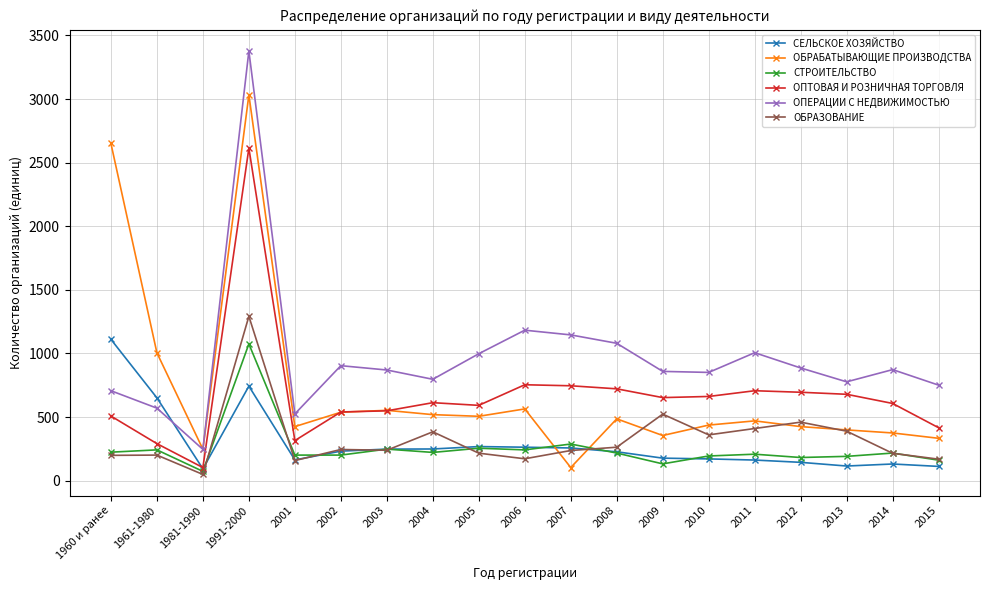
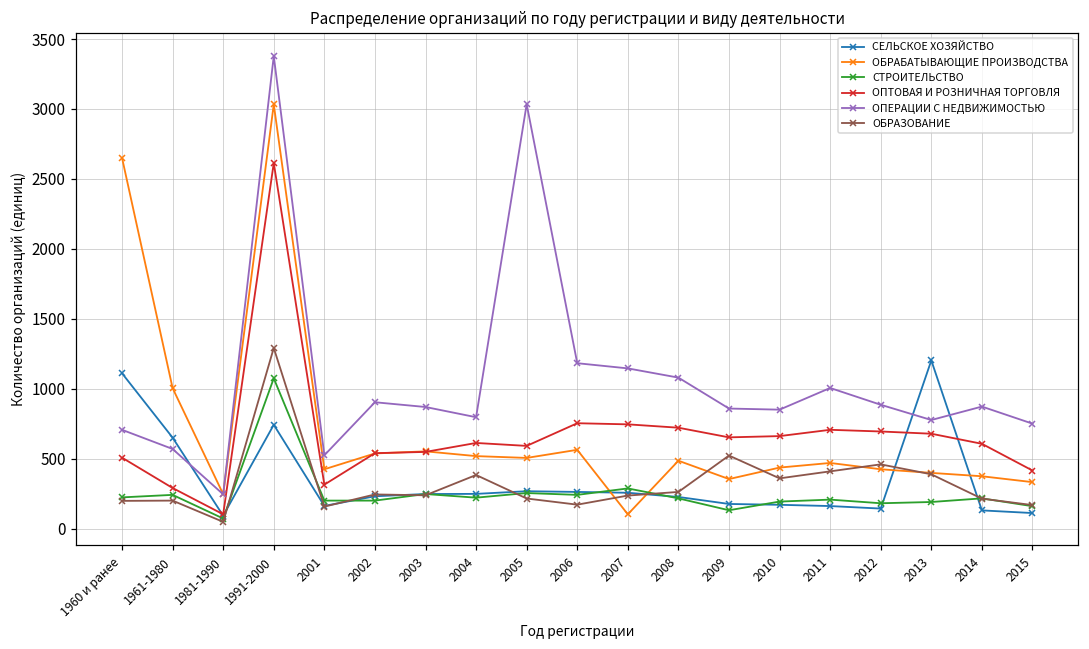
  {
    "СЕЛЬСКОЕ ХОЗЯЙСТВО": {
      "1960 и ранее": 1110,
      "1961-1980": 650,
      "1991-2000": 740,
      "2004": 250,
      "2006": 260,
      "2009": 180,
      "2010": 170,
      "2011": 160,
      "2012": 140,
-     "2013": 120,
+     "2013": 1200,
      "2014": 130,
      "2015": 110
    },
    "ОБРАБАТЫВАЮЩИЕ ПРОИЗВОДСТВА": {
      "1960 и ранее": 2650,
      "1961-1980": 1010,
      "1991-2000": 3030,
      "2001": 430,
      "2004": 520,
      "2005": 510,
      "2006": 560,
      "2007": 100,
      "2008": 490,
      "2009": 360,
      "2010": 440,
      "2011": 470,
      "2012": 430,
      "2014": 380,
      "2015": 330
    },
    "СТРОИТЕЛЬСТВО": {
      "1960 и ранее": 220,
      "1961-1980": 240,
      "1981-1990": 70,
      "1991-2000": 1080,
      "2001": 200,
      "2002": 200,
      "2004": 220,
      "2006": 240,
      "2007": 290,
      "2009": 130,
      "2010": 190,
      "2011": 210,
      "2012": 180,
      "2013": 190
    },
    "ОПТОВАЯ И РОЗНИЧНАЯ ТОРГОВЛЯ": {
      "1960 и ранее": 510,
      "1961-1980": 290,
      "1991-2000": 2610,
      "2001": 320,
      "2004": 610,
      "2005": 590,
      "2006": 750,
      "2007": 750,
      "2008": 720,
      "2009": 650,
      "2010": 660,
      "2011": 710,
      "2012": 700,
      "2013": 680,
      "2014": 610,
      "2015": 420
    },
    "ОПЕРАЦИИ С НЕДВИЖИМОСТЬЮ": {
      "1960 и ранее": 710,
      "1961-1980": 570,
      "1991-2000": 3380,
      "2001": 530,
      "2002": 900,
      "2003": 870,
      "2004": 800,
-     "2005": 1000,
+     "2005": 3030,
      "2006": 1180,
      "2007": 1150,
      "2008": 1080,
      "2009": 860,
      "2010": 850,
      "2011": 1010,
      "2012": 890,
      "2013": 780,
      "2014": 870,
      "2015": 750
    },
    "ОБРАЗОВАНИЕ": {
      "1960 и ранее": 200,
      "1961-1980": 200,
      "1981-1990": 50,
      "1991-2000": 1290,
      "2004": 380,
      "2005": 220,
      "2006": 170,
      "2008": 260,
      "2009": 520,
      "2010": 360,
      "2011": 410,
      "2012": 460
    }
  }
